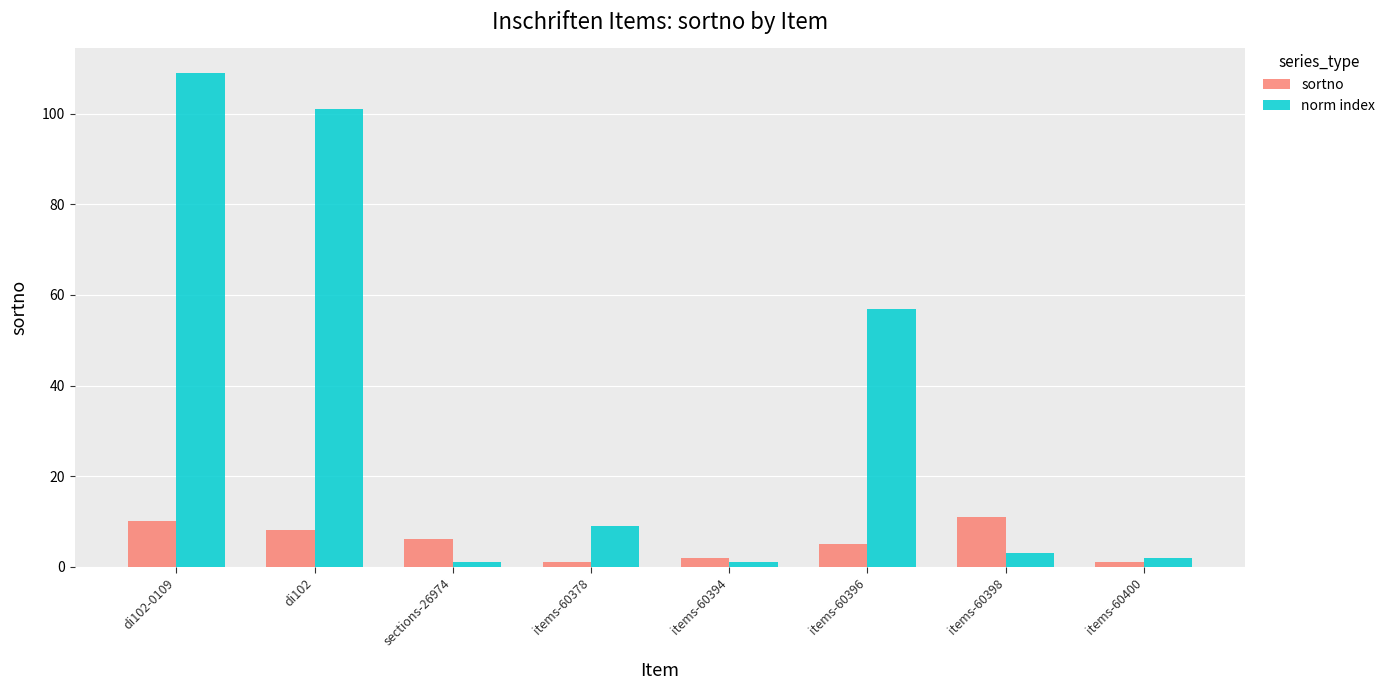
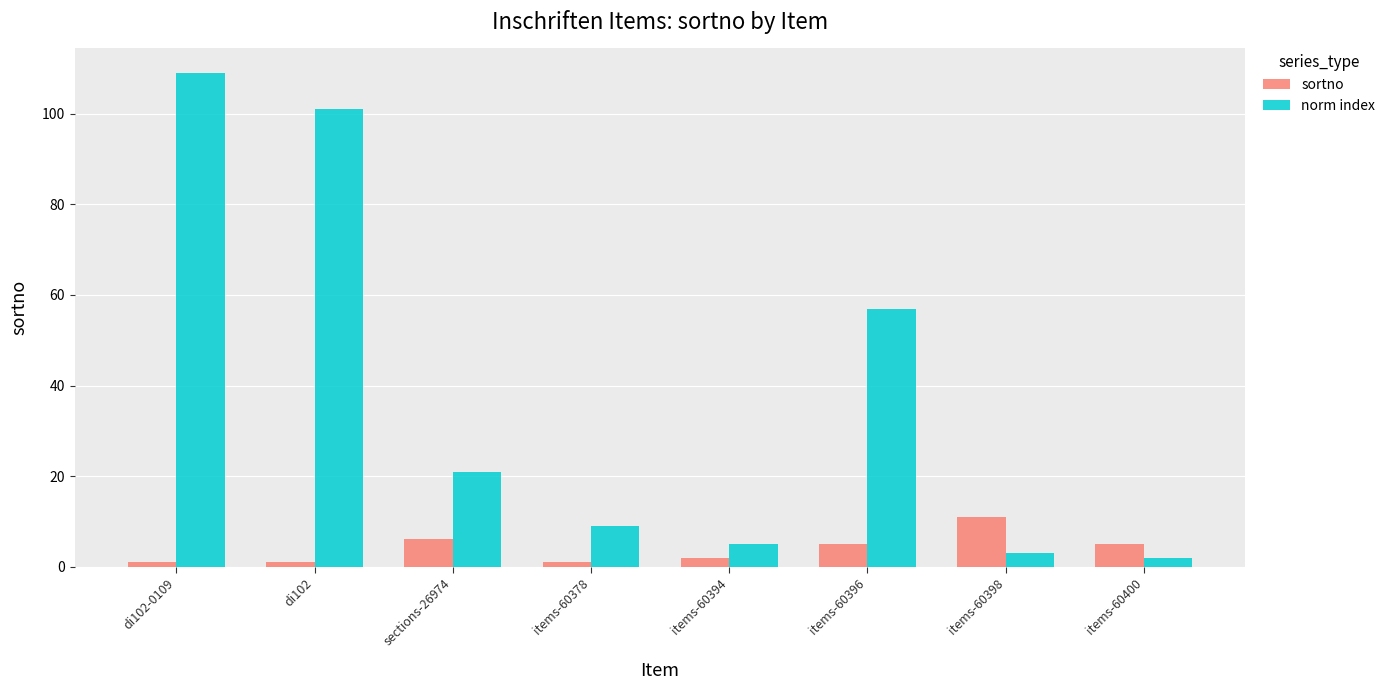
  {
    "sortno": {
-     "di102-0109": 10,
-     "di102": 8,
+     "di102-0109": 1,
+     "di102": 1,
      "sections-26974": 6,
      "items-60378": 1,
      "items-60394": 2,
      "items-60396": 5,
      "items-60398": 11,
-     "items-60400": 1
+     "items-60400": 5
    },
    "norm index": {
      "di102-0109": 109,
      "di102": 101,
-     "sections-26974": 1,
+     "sections-26974": 21,
      "items-60378": 9,
-     "items-60394": 1,
+     "items-60394": 5,
      "items-60396": 57,
      "items-60398": 3,
      "items-60400": 2
    }
  }
